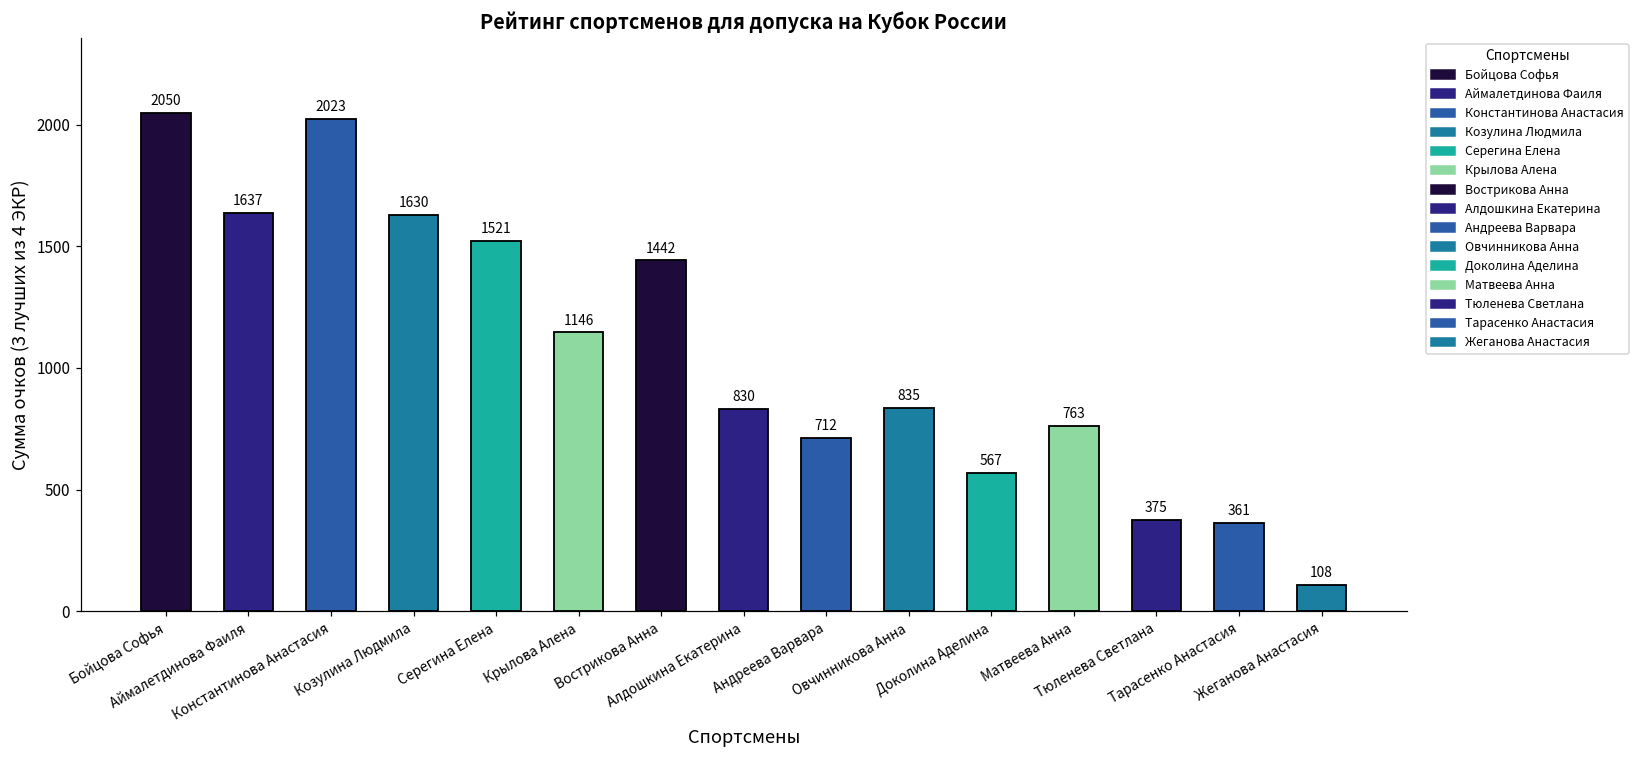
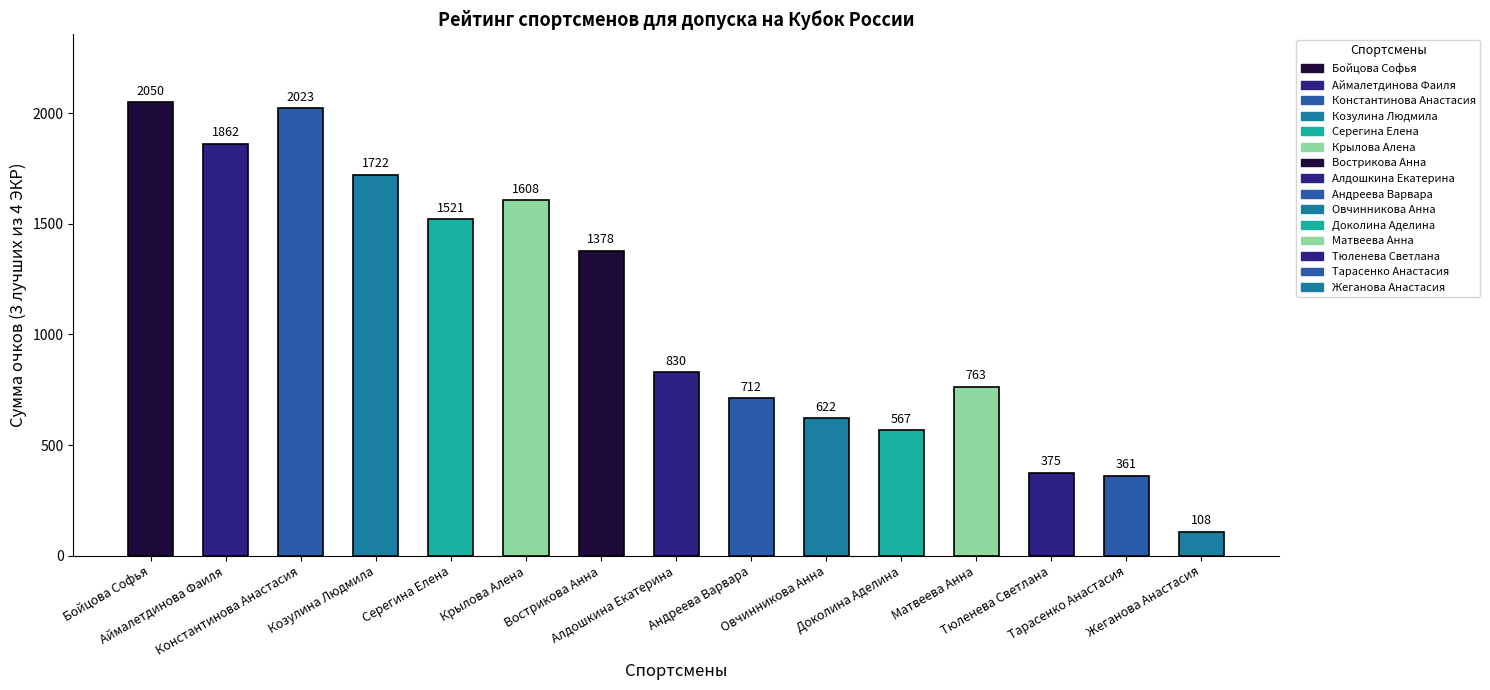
  {
    "Бойцова Софья": 2050,
-   "Аймалетдинова Фаиля": 1637,
+   "Аймалетдинова Фаиля": 1862,
    "Константинова Анастасия": 2023,
-   "Козулина Людмила": 1630,
+   "Козулина Людмила": 1722,
    "Серегина Елена": 1521,
-   "Крылова Алена": 1146,
-   "Вострикова Анна": 1442,
+   "Крылова Алена": 1608,
+   "Вострикова Анна": 1378,
    "Алдошкина Екатерина": 830,
    "Андреева Варвара": 712,
-   "Овчинникова Анна": 835,
+   "Овчинникова Анна": 622,
    "Доколина Аделина": 567,
    "Матвеева Анна": 763,
    "Тюленева Светлана": 375,
    "Тарасенко Анастасия": 361,
    "Жеганова Анастасия": 108
  }
